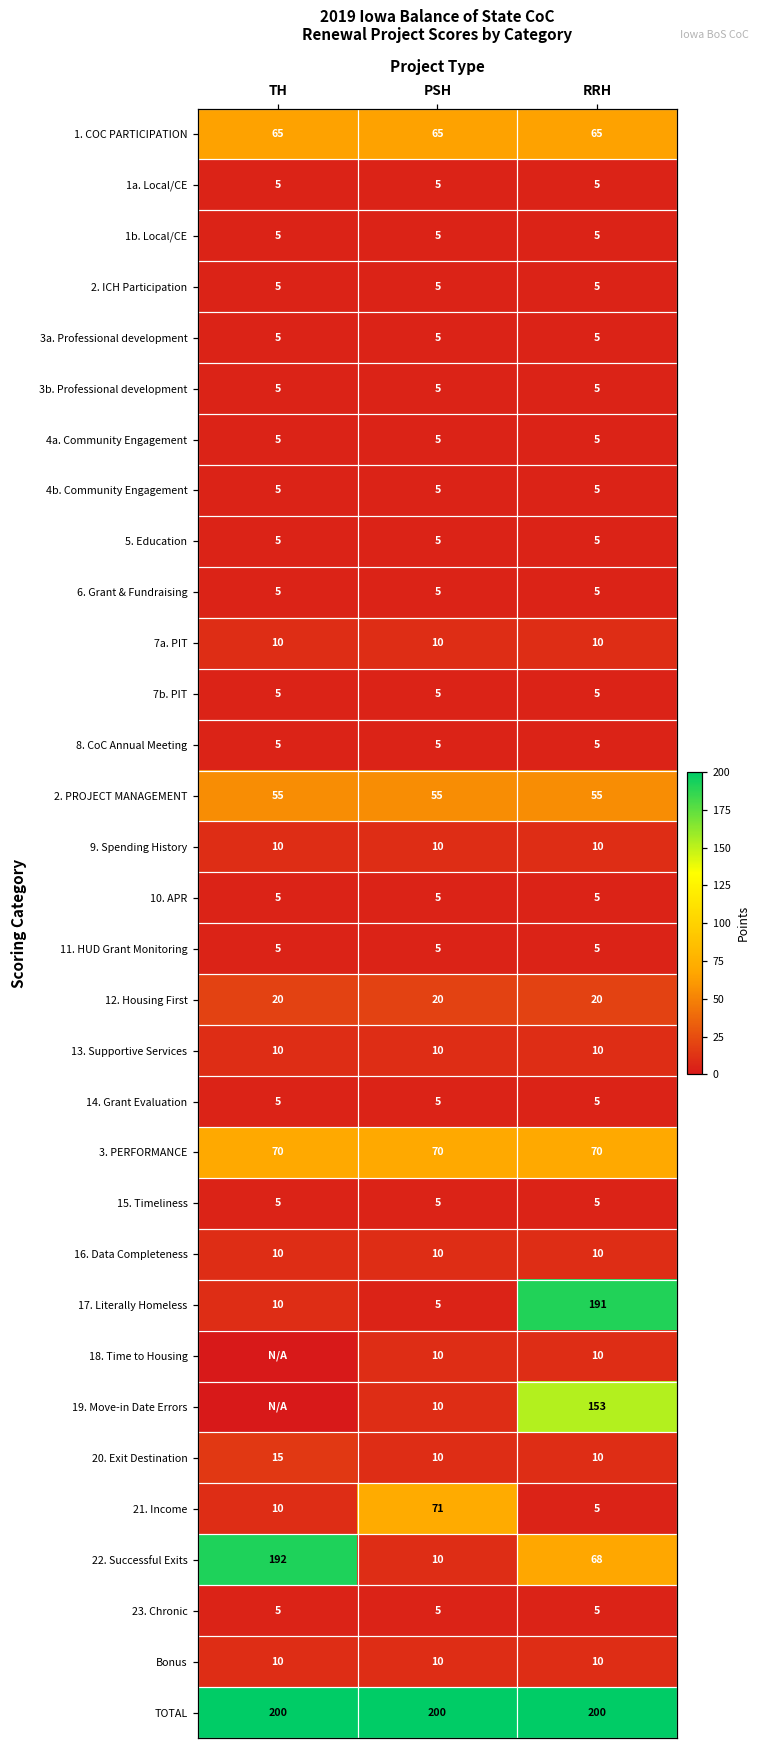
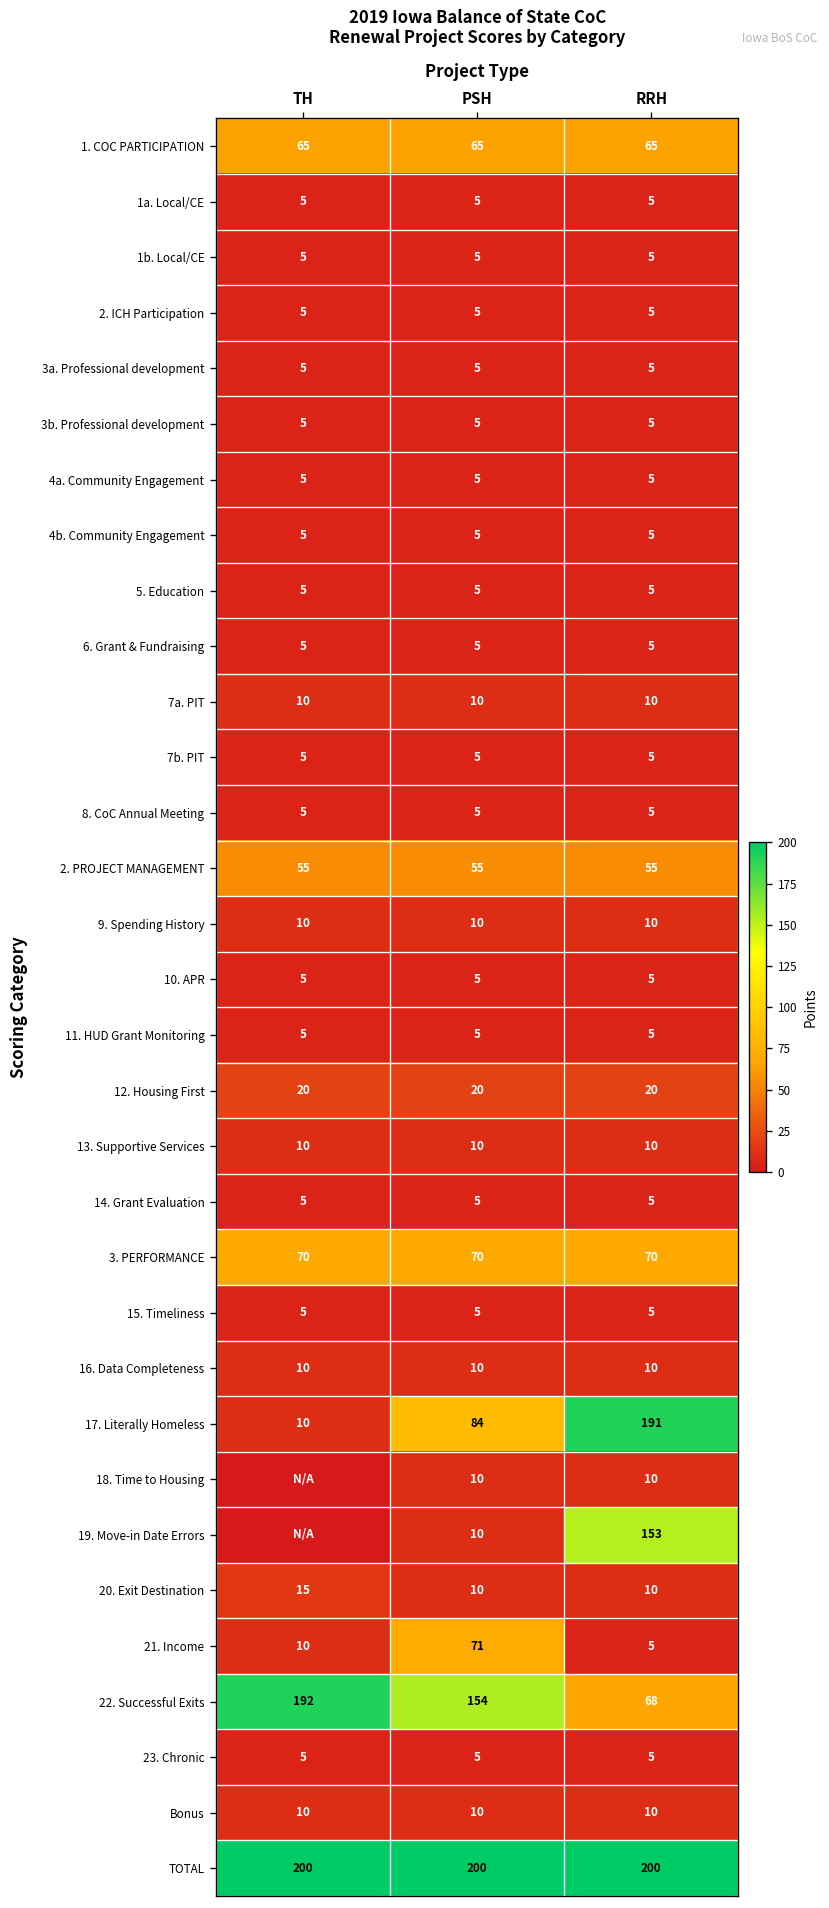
  {
    "1. COC PARTICIPATION": {
      "TH": 65,
      "PSH": 65,
      "RRH": 65
    },
    "1a. Local/CE": {
      "TH": 5,
      "PSH": 5,
      "RRH": 5
    },
    "1b. Local/CE": {
      "TH": 5,
      "PSH": 5,
      "RRH": 5
    },
    "2. ICH Participation": {
      "TH": 5,
      "PSH": 5,
      "RRH": 5
    },
    "3a. Professional development": {
      "TH": 5,
      "PSH": 5,
      "RRH": 5
    },
    "3b. Professional development": {
      "TH": 5,
      "PSH": 5,
      "RRH": 5
    },
    "4a. Community Engagement": {
      "TH": 5,
      "PSH": 5,
      "RRH": 5
    },
    "4b. Community Engagement": {
      "TH": 5,
      "PSH": 5,
      "RRH": 5
    },
    "5. Education": {
      "TH": 5,
      "PSH": 5,
      "RRH": 5
    },
    "6. Grant & Fundraising": {
      "TH": 5,
      "PSH": 5,
      "RRH": 5
    },
    "7a. PIT": {
      "TH": 10,
      "PSH": 10,
      "RRH": 10
    },
    "7b. PIT": {
      "TH": 5,
      "PSH": 5,
      "RRH": 5
    },
    "8. CoC Annual Meeting": {
      "TH": 5,
      "PSH": 5,
      "RRH": 5
    },
    "2. PROJECT MANAGEMENT": {
      "TH": 55,
      "PSH": 55,
      "RRH": 55
    },
    "9. Spending History": {
      "TH": 10,
      "PSH": 10,
      "RRH": 10
    },
    "10. APR": {
      "TH": 5,
      "PSH": 5,
      "RRH": 5
    },
    "11. HUD Grant Monitoring": {
      "TH": 5,
      "PSH": 5,
      "RRH": 5
    },
    "12. Housing First": {
      "TH": 20,
      "PSH": 20,
      "RRH": 20
    },
    "13. Supportive Services": {
      "TH": 10,
      "PSH": 10,
      "RRH": 10
    },
    "14. Grant Evaluation": {
      "TH": 5,
      "PSH": 5,
      "RRH": 5
    },
    "3. PERFORMANCE": {
      "TH": 70,
      "PSH": 70,
      "RRH": 70
    },
    "15. Timeliness": {
      "TH": 5,
      "PSH": 5,
      "RRH": 5
    },
    "16. Data Completeness": {
      "TH": 10,
      "PSH": 10,
      "RRH": 10
    },
    "17. Literally Homeless": {
      "TH": 10,
-     "PSH": 5,
+     "PSH": 84,
      "RRH": 191
    },
    "18. Time to Housing": {
      "PSH": 10,
      "RRH": 10
    },
    "19. Move-in Date Errors": {
      "PSH": 10,
      "RRH": 153
    },
    "20. Exit Destination": {
      "TH": 15,
      "PSH": 10,
      "RRH": 10
    },
    "21. Income": {
      "TH": 10,
      "PSH": 71,
      "RRH": 5
    },
    "22. Successful Exits": {
      "TH": 192,
-     "PSH": 10,
+     "PSH": 154,
      "RRH": 68
    },
    "23. Chronic": {
      "TH": 5,
      "PSH": 5,
      "RRH": 5
    },
    "Bonus": {
      "TH": 10,
      "PSH": 10,
      "RRH": 10
    },
    "TOTAL": {
      "TH": 200,
      "PSH": 200,
      "RRH": 200
    }
  }
